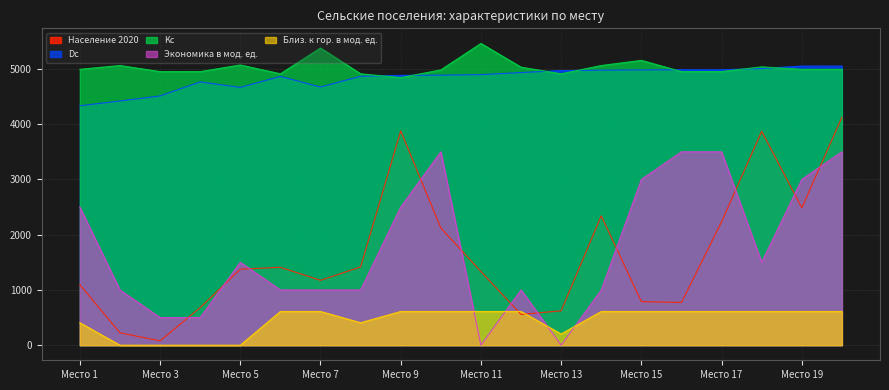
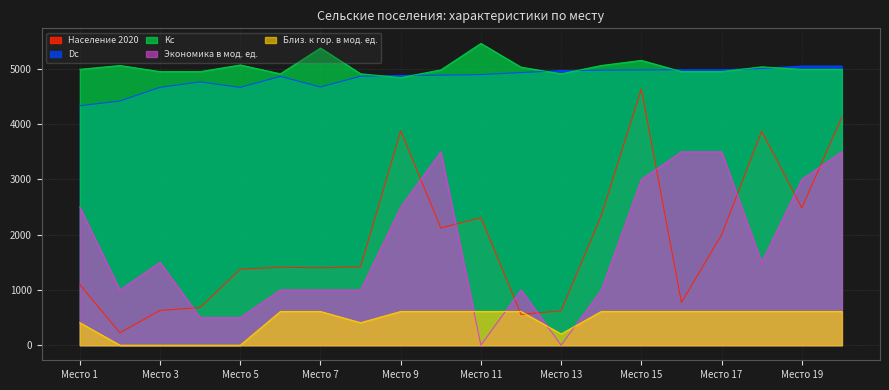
  {
    "Население 2020": {
      "Место 1": 1100,
-     "Место 3": 100,
+     "Место 3": 600,
      "Место 5": 1400,
-     "Место 7": 1200,
+     "Место 7": 1400,
      "Место 9": 3900,
-     "Место 11": 1300,
+     "Место 11": 2300,
      "Место 13": 600,
-     "Место 15": 800,
-     "Место 17": 2200,
+     "Место 15": 4600,
+     "Место 17": 2000,
      "Место 19": 2500
    },
    "Dc": {
      "Место 1": 4300,
-     "Место 3": 4500,
+     "Место 3": 4700,
      "Место 5": 4700,
      "Место 7": 4700,
      "Место 11": 4900,
      "Место 13": 5000,
      "Место 15": 5000,
      "Место 19": 5100
    },
    "Kc": {
      "Место 1": 5000,
      "Место 3": 5000,
      "Место 5": 5100,
      "Место 11": 5500,
      "Место 13": 4900,
      "Место 15": 5200,
      "Место 19": 5000
    },
    "Экономика в мод. ед.": {
      "Место 1": 2500,
-     "Место 3": 500,
-     "Место 5": 1500,
+     "Место 3": 1500,
+     "Место 5": 500,
      "Место 7": 1000,
      "Место 9": 2500,
      "Место 11": 0,
      "Место 13": 0,
      "Место 15": 3000,
      "Место 17": 3500,
      "Место 19": 3000
    },
    "Близ. к гор. в мод. ед.": {
      "Место 1": 400,
      "Место 3": 0,
      "Место 5": 0,
      "Место 7": 600,
      "Место 9": 600,
      "Место 11": 600,
      "Место 13": 200,
      "Место 15": 600,
      "Место 17": 600,
      "Место 19": 600
    }
  }
